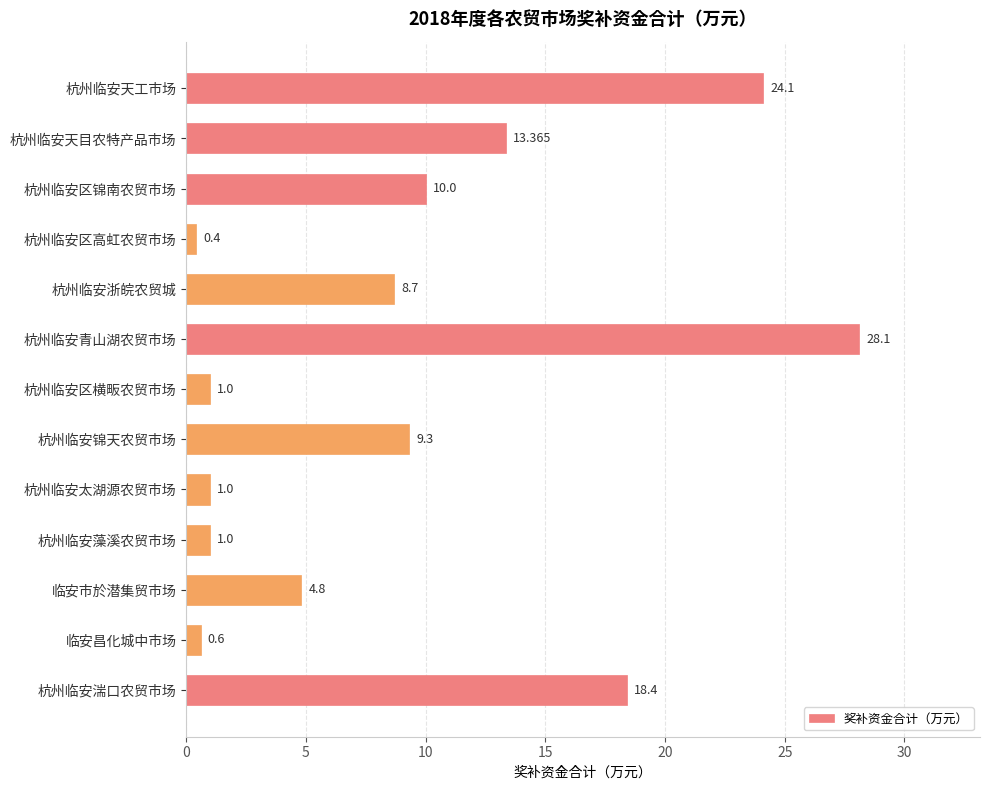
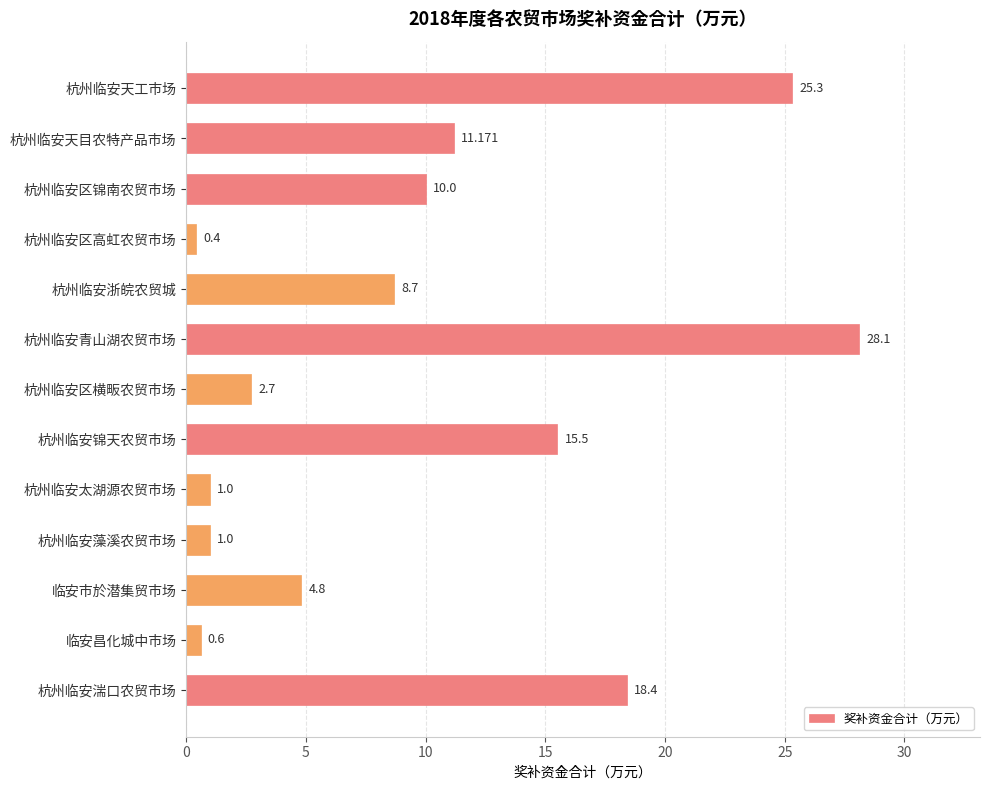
  {
-   "杭州临安天工市场": 24.1,
-   "杭州临安天目农特产品市场": 13.365,
+   "杭州临安天工市场": 25.3,
+   "杭州临安天目农特产品市场": 11.171,
    "杭州临安区锦南农贸市场": 10.0,
    "杭州临安区高虹农贸市场": 0.4,
    "杭州临安浙皖农贸城": 8.7,
    "杭州临安青山湖农贸市场": 28.1,
-   "杭州临安区横畈农贸市场": 1.0,
-   "杭州临安锦天农贸市场": 9.3,
+   "杭州临安区横畈农贸市场": 2.7,
+   "杭州临安锦天农贸市场": 15.5,
    "杭州临安太湖源农贸市场": 1.0,
    "杭州临安藻溪农贸市场": 1.0,
    "临安市於潜集贸市场": 4.8,
    "临安昌化城中市场": 0.6,
    "杭州临安湍口农贸市场": 18.4
  }
